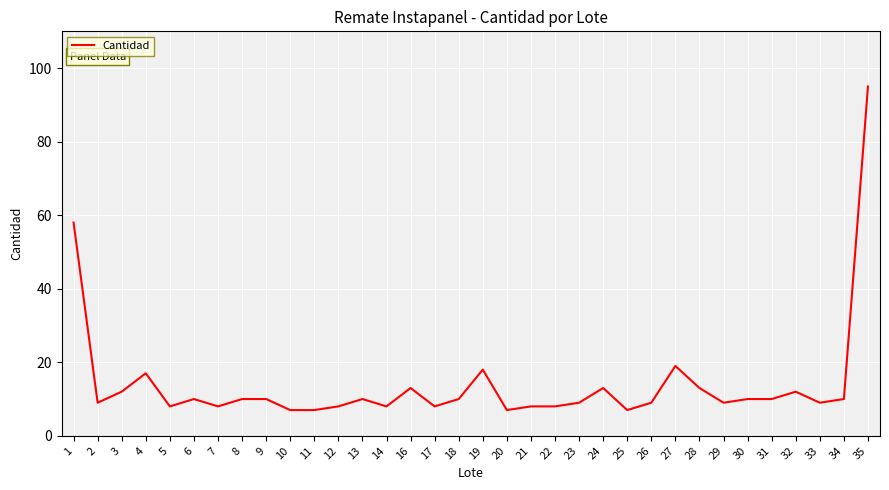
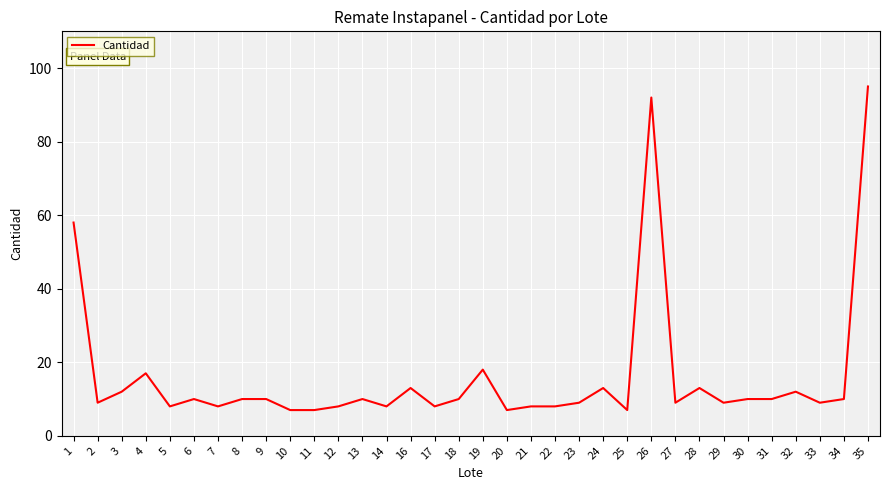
  {
    "1": 58,
    "2": 9,
    "3": 12,
    "4": 17,
    "5": 8,
    "6": 10,
    "7": 8,
    "8": 10,
    "9": 10,
    "10": 7,
    "11": 7,
    "12": 8,
    "13": 10,
    "14": 8,
    "16": 13,
    "17": 8,
    "18": 10,
    "19": 18,
    "20": 7,
    "21": 8,
    "22": 8,
    "23": 9,
    "24": 13,
    "25": 7,
-   "26": 9,
-   "27": 19,
+   "26": 92,
+   "27": 9,
    "28": 13,
    "29": 9,
    "30": 10,
    "31": 10,
    "32": 12,
    "33": 9,
    "34": 10,
    "35": 95
  }
